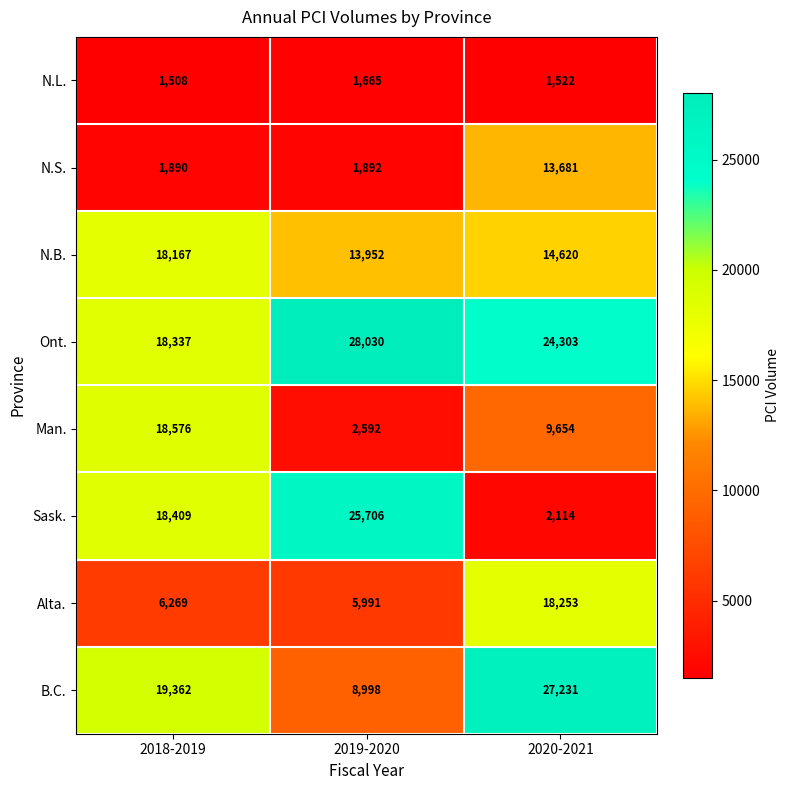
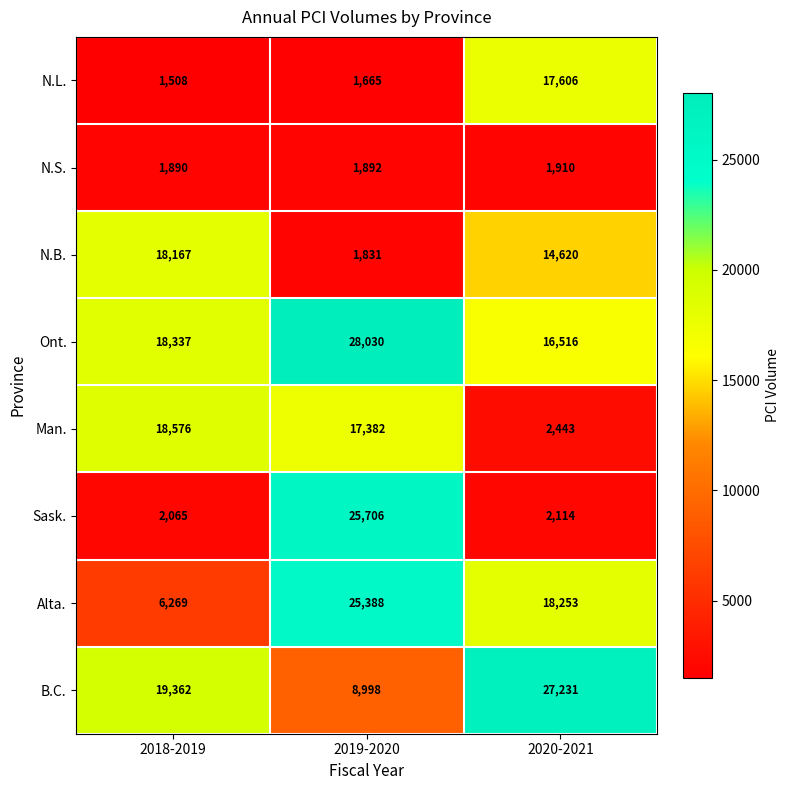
  {
    "N.L.": {
      "2018-2019": "1,508",
      "2019-2020": "1,665",
-     "2020-2021": "1,522"
+     "2020-2021": "17,606"
    },
    "N.S.": {
      "2018-2019": "1,890",
      "2019-2020": "1,892",
-     "2020-2021": "13,681"
+     "2020-2021": "1,910"
    },
    "N.B.": {
      "2018-2019": "18,167",
-     "2019-2020": "13,952",
+     "2019-2020": "1,831",
      "2020-2021": "14,620"
    },
    "Ont.": {
      "2018-2019": "18,337",
      "2019-2020": "28,030",
-     "2020-2021": "24,303"
+     "2020-2021": "16,516"
    },
    "Man.": {
      "2018-2019": "18,576",
-     "2019-2020": "2,592",
-     "2020-2021": "9,654"
+     "2019-2020": "17,382",
+     "2020-2021": "2,443"
    },
    "Sask.": {
-     "2018-2019": "18,409",
+     "2018-2019": "2,065",
      "2019-2020": "25,706",
      "2020-2021": "2,114"
    },
    "Alta.": {
      "2018-2019": "6,269",
-     "2019-2020": "5,991",
+     "2019-2020": "25,388",
      "2020-2021": "18,253"
    },
    "B.C.": {
      "2018-2019": "19,362",
      "2019-2020": "8,998",
      "2020-2021": "27,231"
    }
  }
